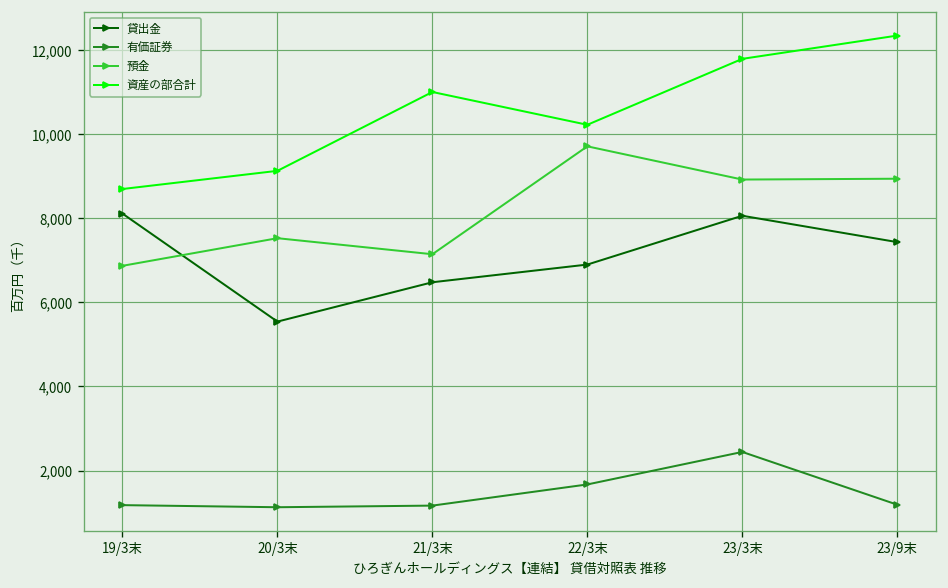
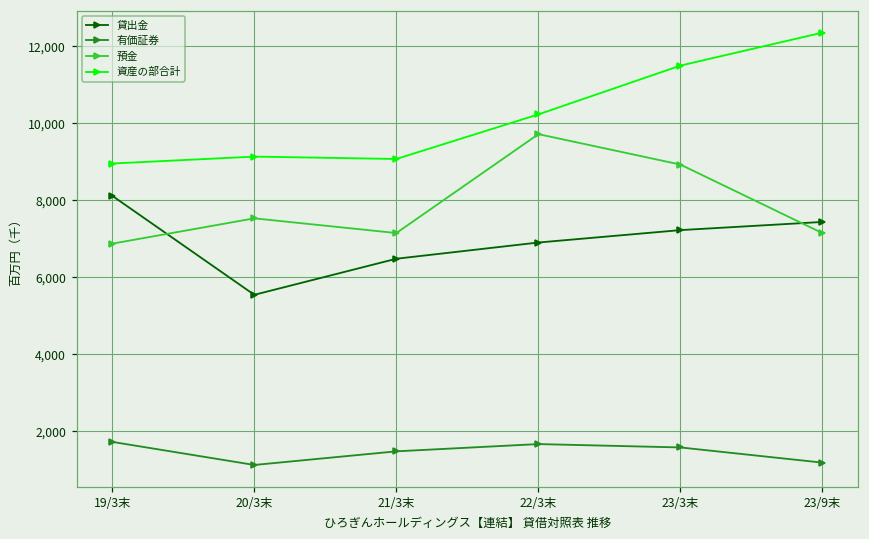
  {
    "貸出金": {
      "19/3末": "8,100",
      "20/3末": "5,500",
      "21/3末": "6,500",
      "22/3末": "6,900",
-     "23/3末": "8,100",
+     "23/3末": "7,200",
      "23/9末": "7,400"
    },
    "有価証券": {
-     "19/3末": "1,200",
+     "19/3末": "1,700",
      "20/3末": "1,100",
-     "21/3末": "1,200",
+     "21/3末": "1,500",
      "22/3末": "1,700",
-     "23/3末": "2,400",
+     "23/3末": "1,600",
      "23/9末": "1,200"
    },
    "預金": {
      "19/3末": "6,900",
      "20/3末": "7,500",
      "21/3末": "7,100",
      "22/3末": "9,700",
      "23/3末": "8,900",
-     "23/9末": "8,900"
+     "23/9末": "7,100"
    },
    "資産の部合計": {
-     "19/3末": "8,700",
+     "19/3末": "9,000",
      "20/3末": "9,100",
-     "21/3末": "11,000",
+     "21/3末": "9,100",
      "22/3末": "10,200",
-     "23/3末": "11,800",
+     "23/3末": "11,500",
      "23/9末": "12,400"
    }
  }
